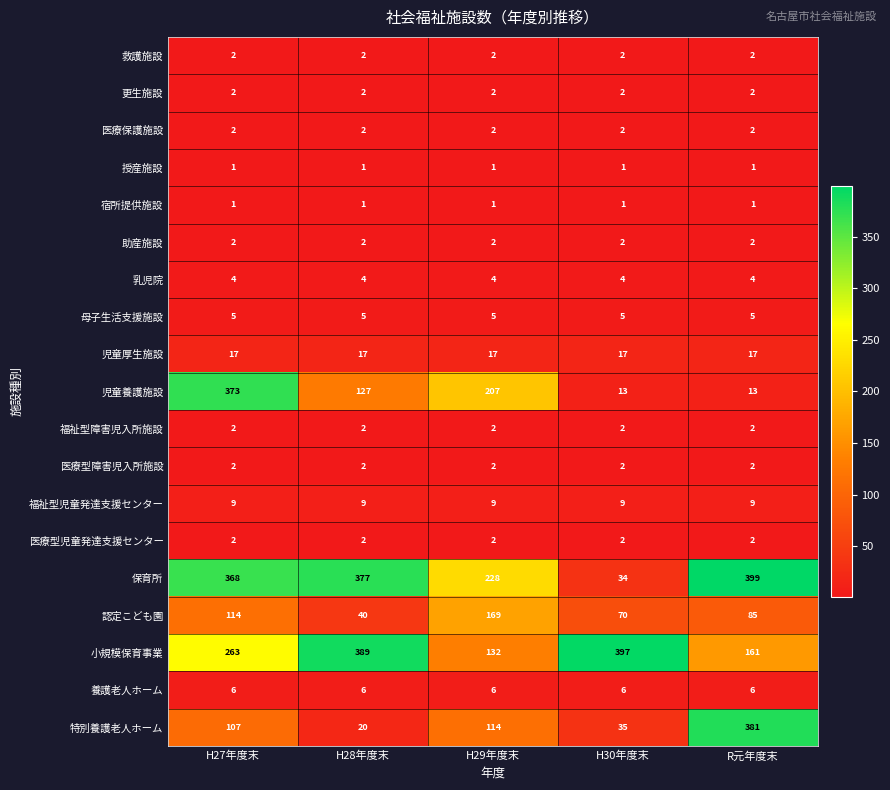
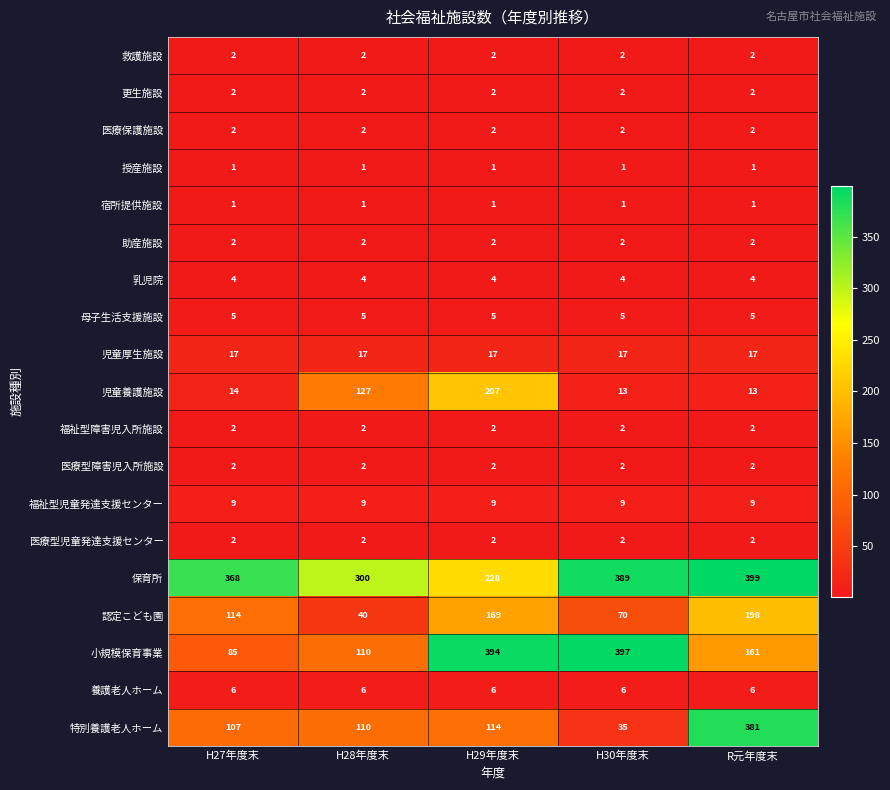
  {
    "救護施設": {
      "H27年度末": 2,
      "H28年度末": 2,
      "H29年度末": 2,
      "H30年度末": 2,
      "R元年度末": 2
    },
    "更生施設": {
      "H27年度末": 2,
      "H28年度末": 2,
      "H29年度末": 2,
      "H30年度末": 2,
      "R元年度末": 2
    },
    "医療保護施設": {
      "H27年度末": 2,
      "H28年度末": 2,
      "H29年度末": 2,
      "H30年度末": 2,
      "R元年度末": 2
    },
    "授産施設": {
      "H27年度末": 1,
      "H28年度末": 1,
      "H29年度末": 1,
      "H30年度末": 1,
      "R元年度末": 1
    },
    "宿所提供施設": {
      "H27年度末": 1,
      "H28年度末": 1,
      "H29年度末": 1,
      "H30年度末": 1,
      "R元年度末": 1
    },
    "助産施設": {
      "H27年度末": 2,
      "H28年度末": 2,
      "H29年度末": 2,
      "H30年度末": 2,
      "R元年度末": 2
    },
    "乳児院": {
      "H27年度末": 4,
      "H28年度末": 4,
      "H29年度末": 4,
      "H30年度末": 4,
      "R元年度末": 4
    },
    "母子生活支援施設": {
      "H27年度末": 5,
      "H28年度末": 5,
      "H29年度末": 5,
      "H30年度末": 5,
      "R元年度末": 5
    },
    "児童厚生施設": {
      "H27年度末": 17,
      "H28年度末": 17,
      "H29年度末": 17,
      "H30年度末": 17,
      "R元年度末": 17
    },
    "児童養護施設": {
-     "H27年度末": 373,
+     "H27年度末": 14,
      "H28年度末": 127,
      "H29年度末": 207,
      "H30年度末": 13,
      "R元年度末": 13
    },
    "福祉型障害児入所施設": {
      "H27年度末": 2,
      "H28年度末": 2,
      "H29年度末": 2,
      "H30年度末": 2,
      "R元年度末": 2
    },
    "医療型障害児入所施設": {
      "H27年度末": 2,
      "H28年度末": 2,
      "H29年度末": 2,
      "H30年度末": 2,
      "R元年度末": 2
    },
    "福祉型児童発達支援センター": {
      "H27年度末": 9,
      "H28年度末": 9,
      "H29年度末": 9,
      "H30年度末": 9,
      "R元年度末": 9
    },
    "医療型児童発達支援センター": {
      "H27年度末": 2,
      "H28年度末": 2,
      "H29年度末": 2,
      "H30年度末": 2,
      "R元年度末": 2
    },
    "保育所": {
      "H27年度末": 368,
-     "H28年度末": 377,
+     "H28年度末": 300,
      "H29年度末": 228,
-     "H30年度末": 34,
+     "H30年度末": 389,
      "R元年度末": 399
    },
    "認定こども園": {
      "H27年度末": 114,
      "H28年度末": 40,
      "H29年度末": 169,
      "H30年度末": 70,
-     "R元年度末": 85
+     "R元年度末": 198
    },
    "小規模保育事業": {
-     "H27年度末": 263,
-     "H28年度末": 389,
-     "H29年度末": 132,
+     "H27年度末": 85,
+     "H28年度末": 110,
+     "H29年度末": 394,
      "H30年度末": 397,
      "R元年度末": 161
    },
    "養護老人ホーム": {
      "H27年度末": 6,
      "H28年度末": 6,
      "H29年度末": 6,
      "H30年度末": 6,
      "R元年度末": 6
    },
    "特別養護老人ホーム": {
      "H27年度末": 107,
-     "H28年度末": 20,
+     "H28年度末": 110,
      "H29年度末": 114,
      "H30年度末": 35,
      "R元年度末": 381
    }
  }
